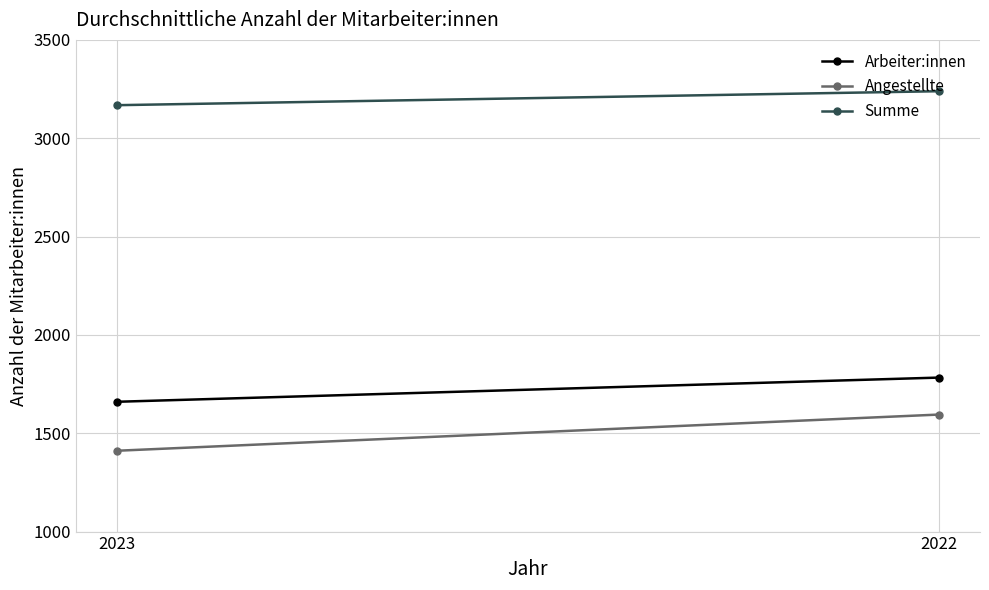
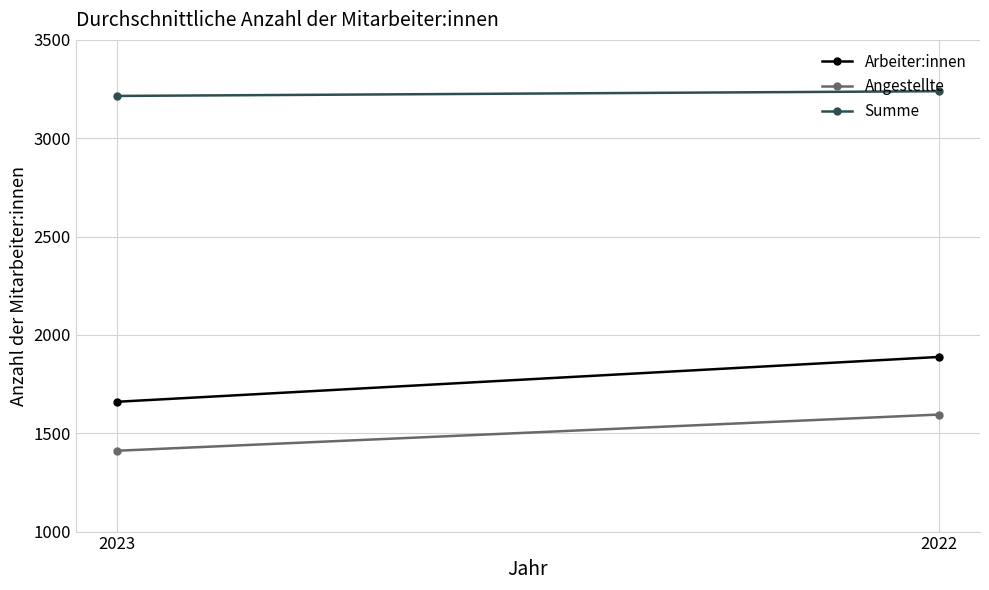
  {
    "Arbeiter:innen": {
      "2023": 1660,
-     "2022": 1780
+     "2022": 1890
    },
    "Angestellte": {
      "2023": 1410,
      "2022": 1600
    },
    "Summe": {
-     "2023": 3170,
+     "2023": 3220,
      "2022": 3240
    }
  }
